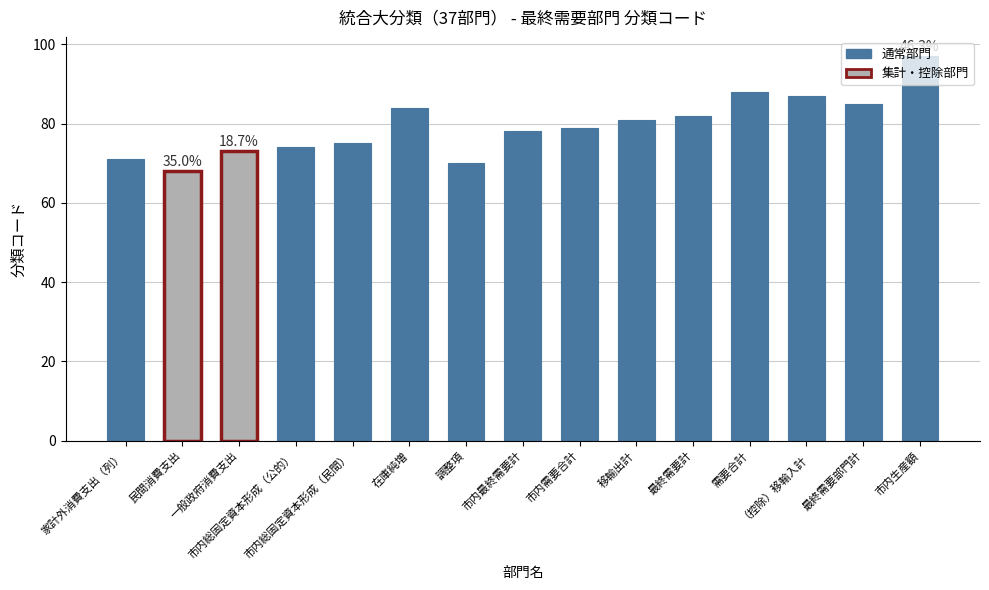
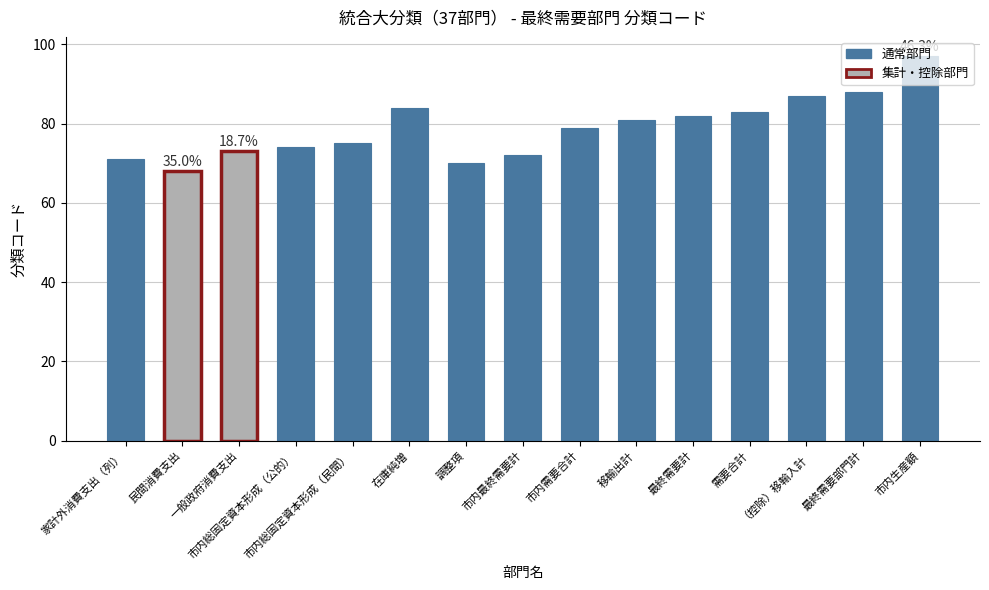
  {
    "家計外消費支出（列）": 71,
    "市内総固定資本形成（公的）": 74,
    "市内総固定資本形成（民間）": 75,
    "在庫純増": 84,
    "調整項": 70,
-   "市内最終需要計": 78,
+   "市内最終需要計": 72,
    "市内需要合計": 79,
    "移輸出計": 81,
    "最終需要計": 82,
-   "需要合計": 88,
+   "需要合計": 83,
    "（控除）移輸入計": 87,
-   "最終需要部門計": 85
+   "最終需要部門計": 88
  }
